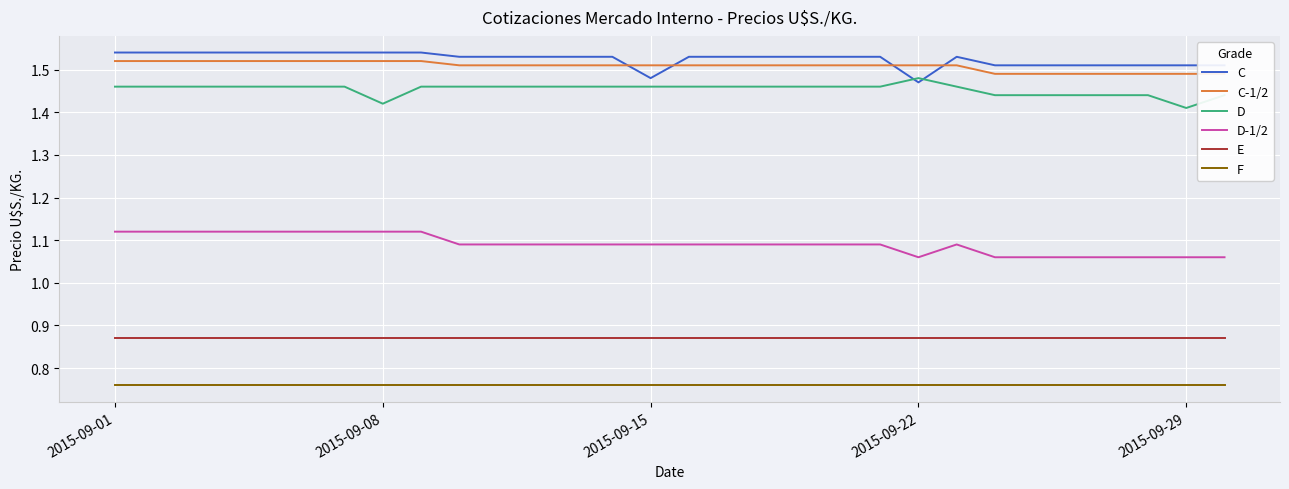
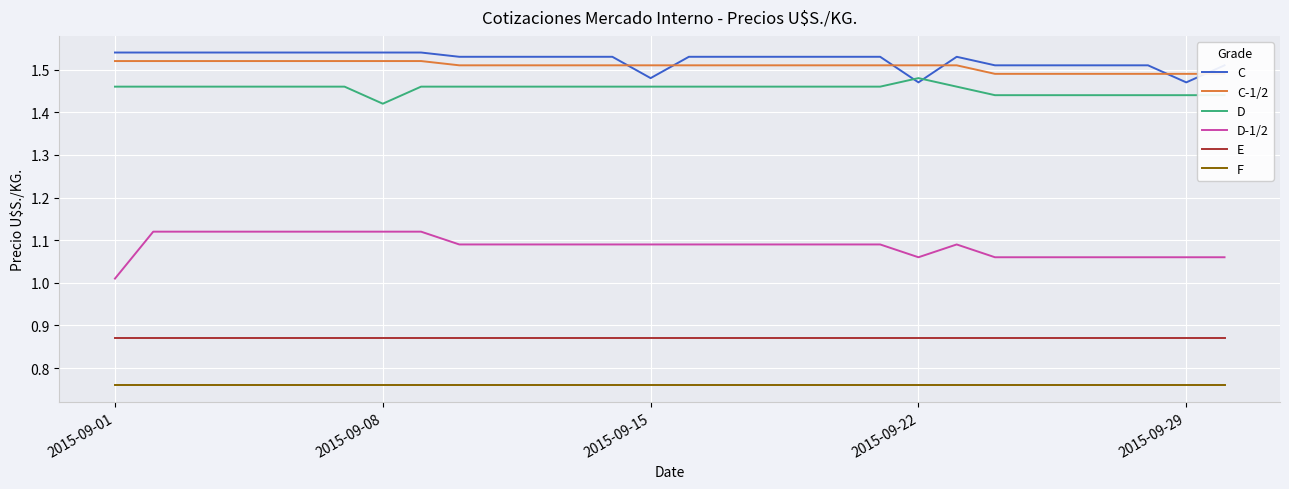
  {
    "C": {
      "2015-09-01": 1.54,
      "2015-09-08": 1.54,
      "2015-09-15": 1.48,
      "2015-09-22": 1.47,
-     "2015-09-29": 1.51
+     "2015-09-29": 1.47
    },
    "C-1/2": {
      "2015-09-01": 1.52,
      "2015-09-08": 1.52,
      "2015-09-15": 1.51,
      "2015-09-22": 1.51,
      "2015-09-29": 1.49
    },
    "D": {
      "2015-09-01": 1.46,
      "2015-09-08": 1.42,
      "2015-09-15": 1.46,
      "2015-09-22": 1.48,
-     "2015-09-29": 1.41
+     "2015-09-29": 1.44
    },
    "D-1/2": {
-     "2015-09-01": 1.12,
+     "2015-09-01": 1.01,
      "2015-09-08": 1.12,
      "2015-09-15": 1.09,
      "2015-09-22": 1.06,
      "2015-09-29": 1.06
    },
    "E": {
      "2015-09-01": 0.87,
      "2015-09-08": 0.87,
      "2015-09-15": 0.87,
      "2015-09-22": 0.87,
      "2015-09-29": 0.87
    },
    "F": {
      "2015-09-01": 0.76,
      "2015-09-08": 0.76,
      "2015-09-15": 0.76,
      "2015-09-22": 0.76,
      "2015-09-29": 0.76
    }
  }
